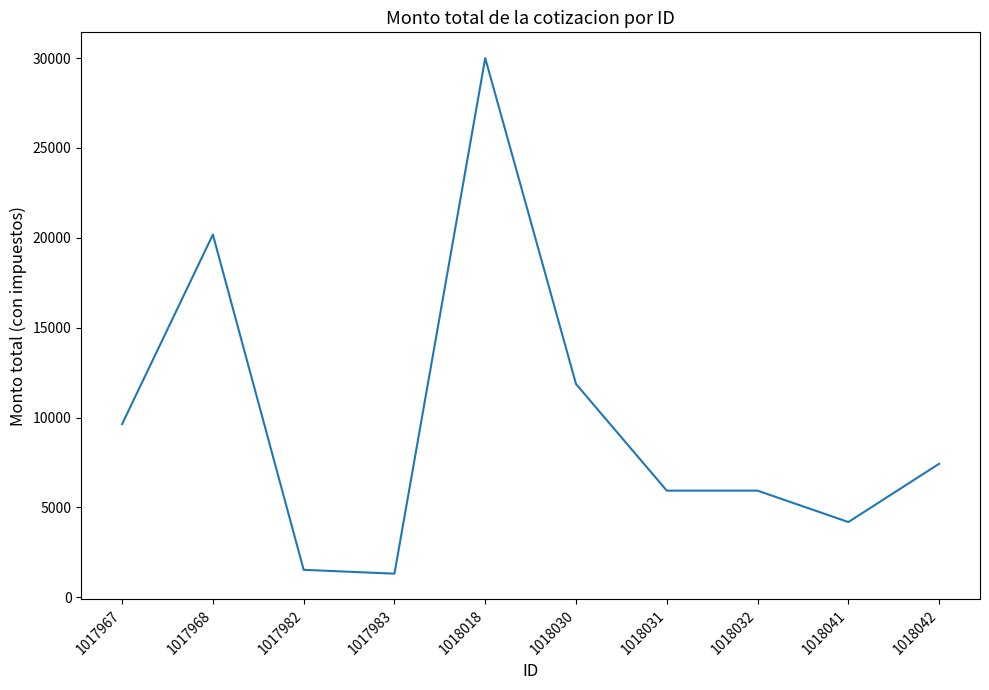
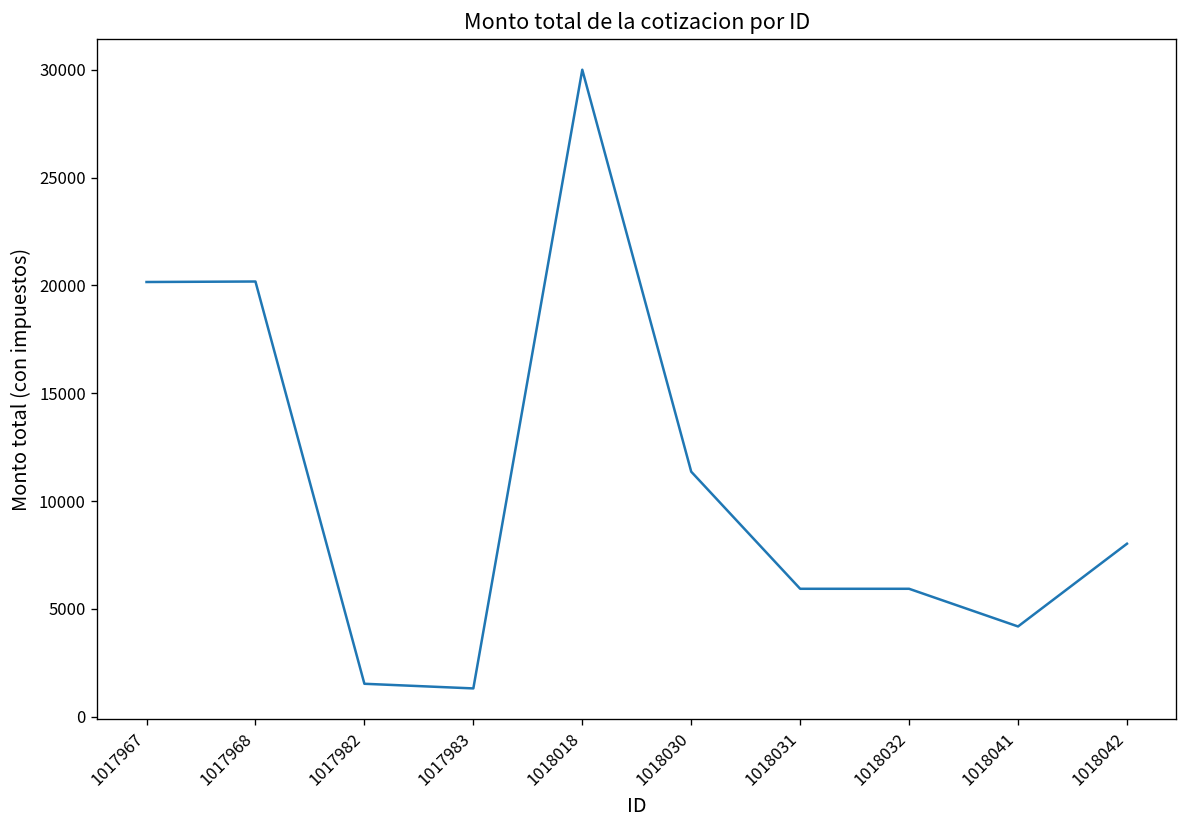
  {
-   "1017967": 9600,
+   "1017967": 20200,
    "1017968": 20200,
    "1017982": 1500,
    "1017983": 1300,
    "1018018": 30000,
-   "1018030": 11900,
+   "1018030": 11400,
    "1018031": 5900,
    "1018032": 5900,
    "1018041": 4200,
-   "1018042": 7400
+   "1018042": 8000
  }
